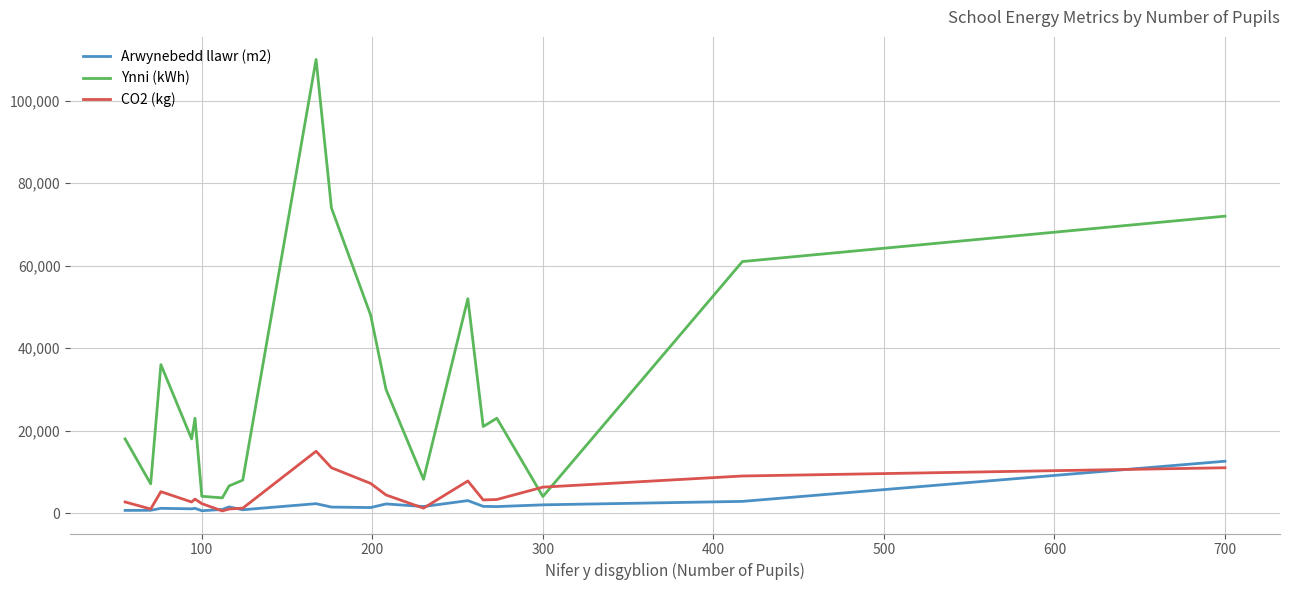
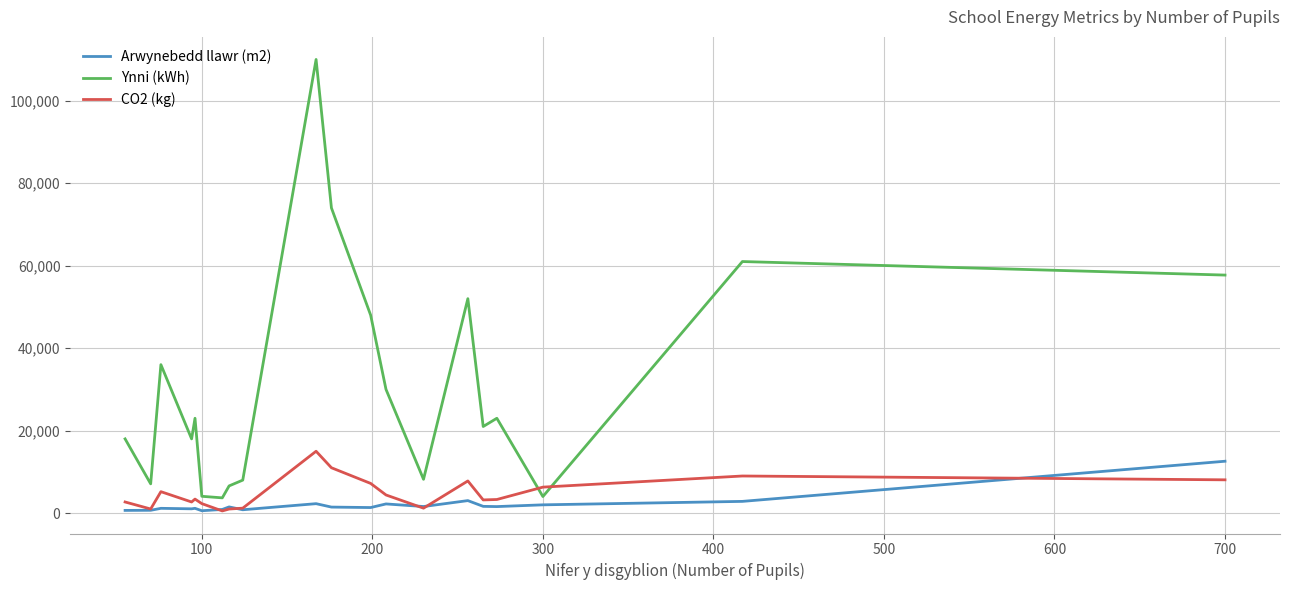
  {
    "Arwynebedd llawr (m2)": {
      "100": "1,000",
      "300": "2,000",
      "700": "13,000"
    },
    "Ynni (kWh)": {
      "100": "4,000",
      "300": "4,000",
-     "700": "72,000"
+     "700": "58,000"
    },
    "CO2 (kg)": {
      "100": "2,000",
      "300": "6,000",
-     "700": "11,000"
+     "700": "8,000"
    }
  }
